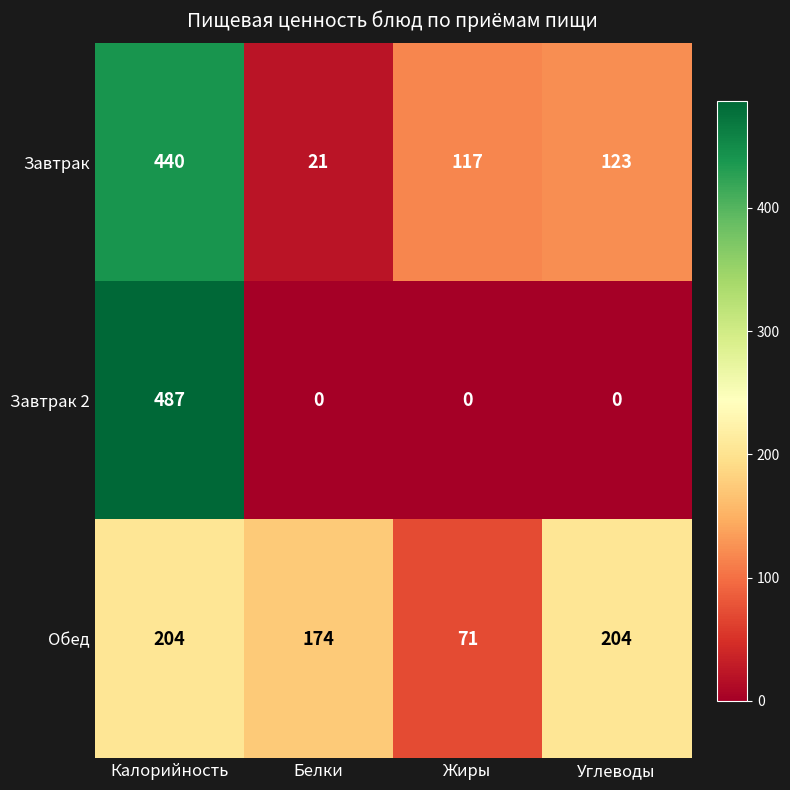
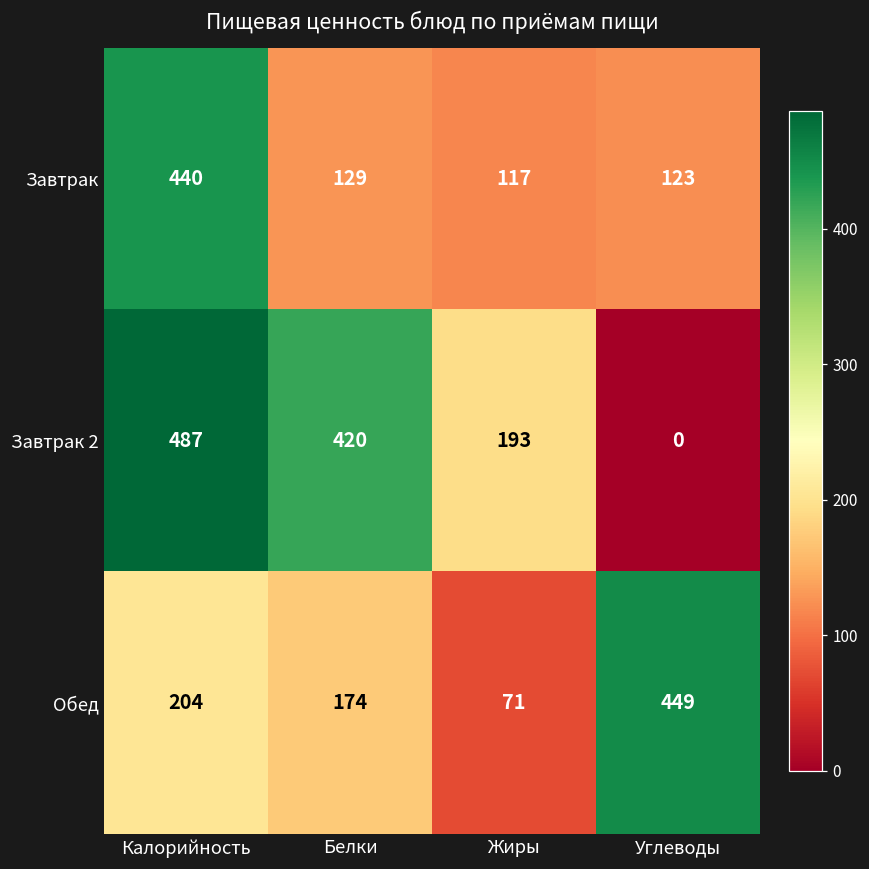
  {
    "Завтрак": {
      "Калорийность": 440,
-     "Белки": 21,
+     "Белки": 129,
      "Жиры": 117,
      "Углеводы": 123
    },
    "Завтрак 2": {
      "Калорийность": 487,
-     "Белки": 0,
-     "Жиры": 0,
+     "Белки": 420,
+     "Жиры": 193,
      "Углеводы": 0
    },
    "Обед": {
      "Калорийность": 204,
      "Белки": 174,
      "Жиры": 71,
-     "Углеводы": 204
+     "Углеводы": 449
    }
  }
